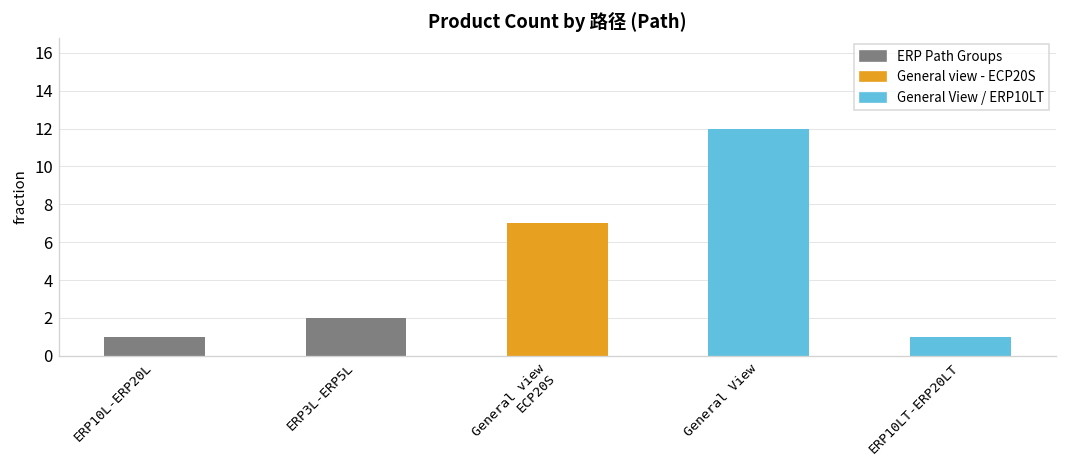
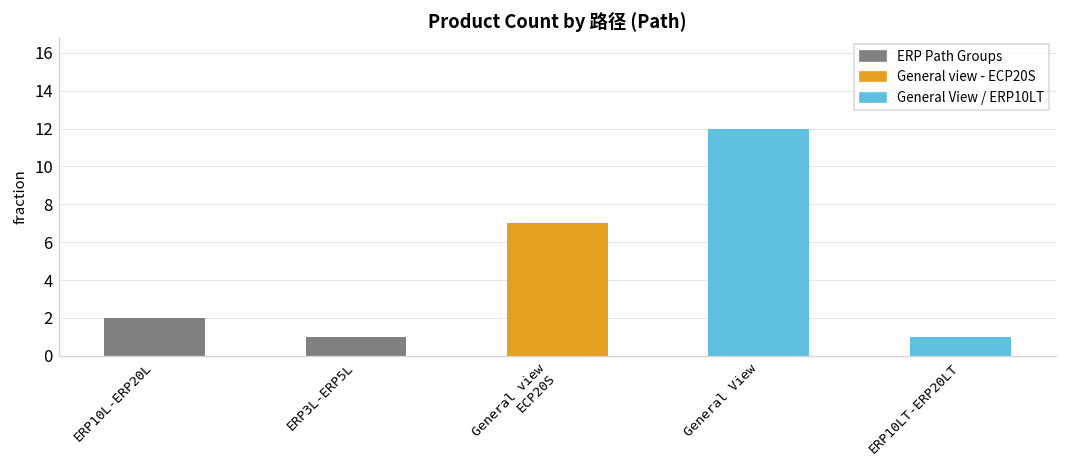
  {
-   "ERP10L-ERP20L": 1,
-   "ERP3L-ERP5L": 2,
+   "ERP10L-ERP20L": 2,
+   "ERP3L-ERP5L": 1,
    "General view ECP20S": 7,
    "General View": 12,
    "ERP10LT-ERP20LT": 1
  }
